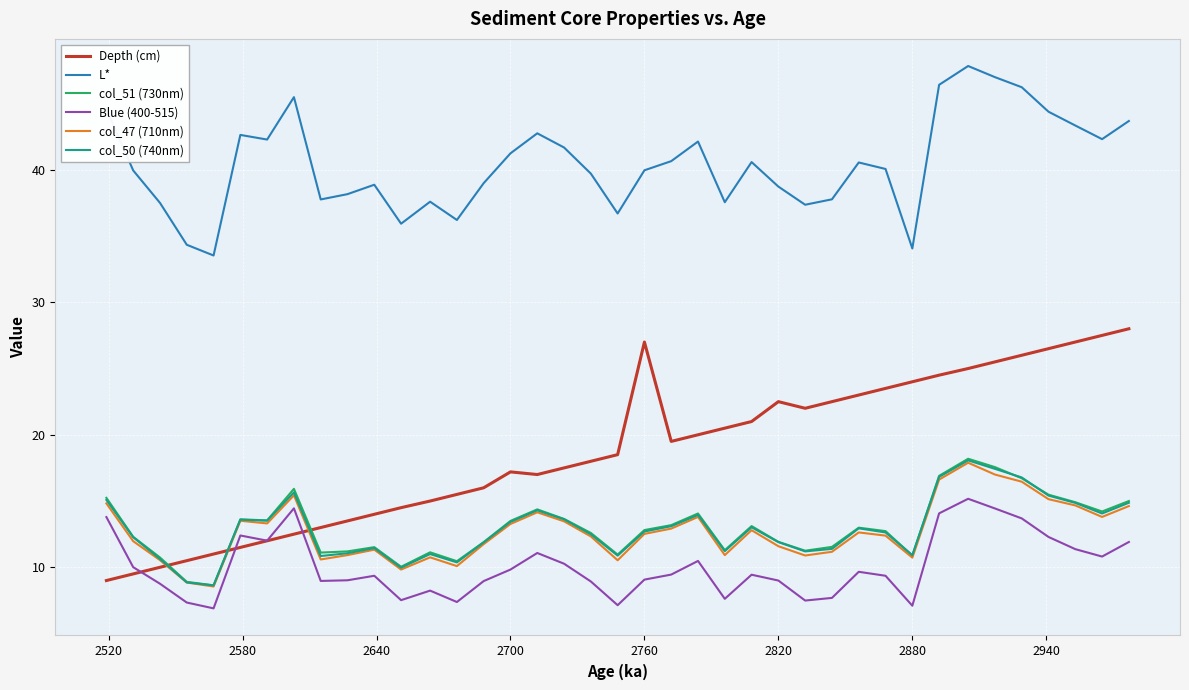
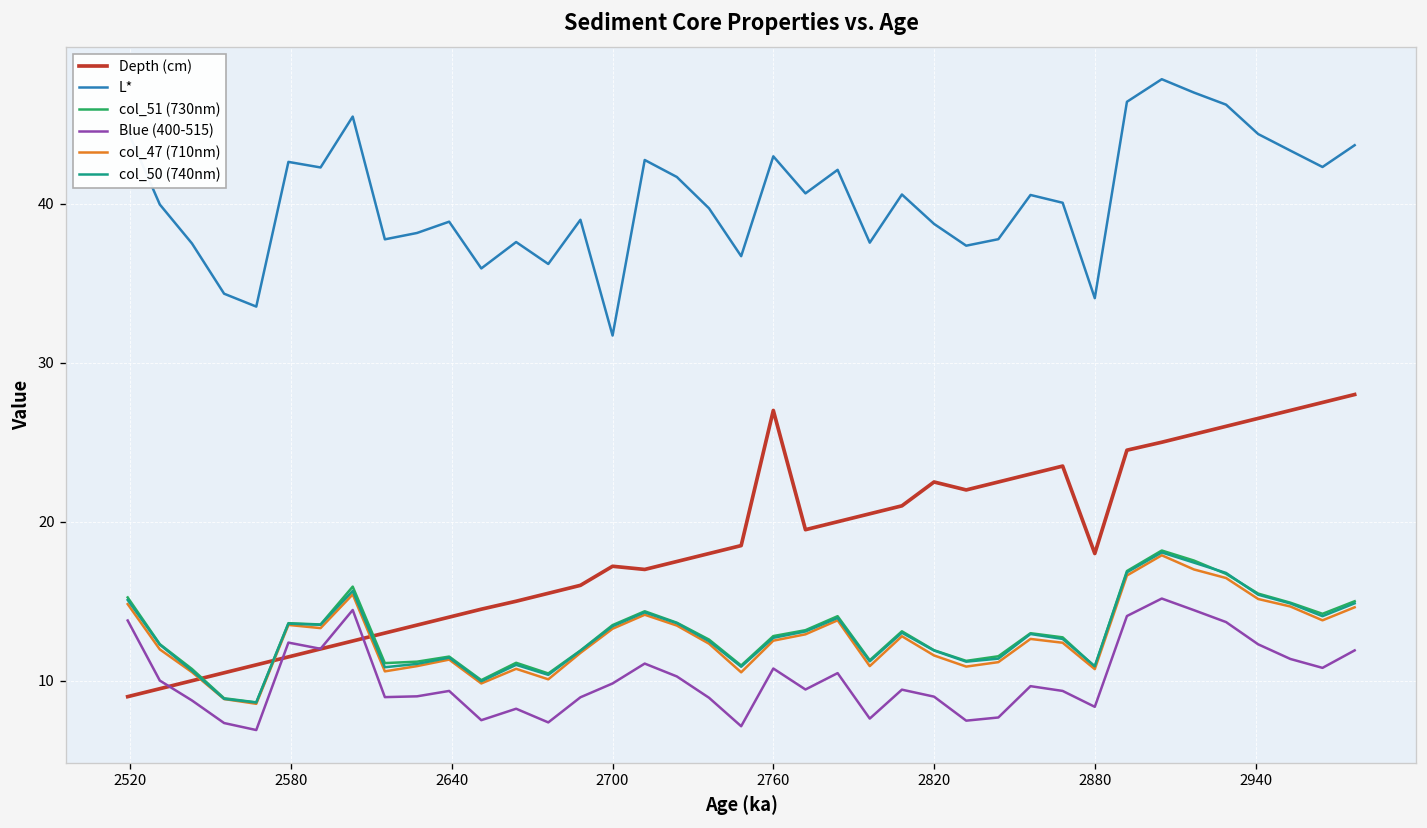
  {
    "Depth (cm)": {
      "2700": 17.2,
      "2760": 27,
      "2820": 22.5,
-     "2880": 24
+     "2880": 18
    },
    "L*": {
-     "2700": 41.2,
-     "2760": 40.0,
+     "2700": 31.7,
+     "2760": 43.0,
      "2820": 38.7,
      "2880": 34.1
    },
    "Blue (400-515)": {
      "2700": 9.8,
-     "2760": 9.1,
+     "2760": 10.8,
      "2820": 9.0,
-     "2880": 7.1
+     "2880": 8.4
    },
    "col_47 (710nm)": {
      "2820": 11.6
    }
  }
